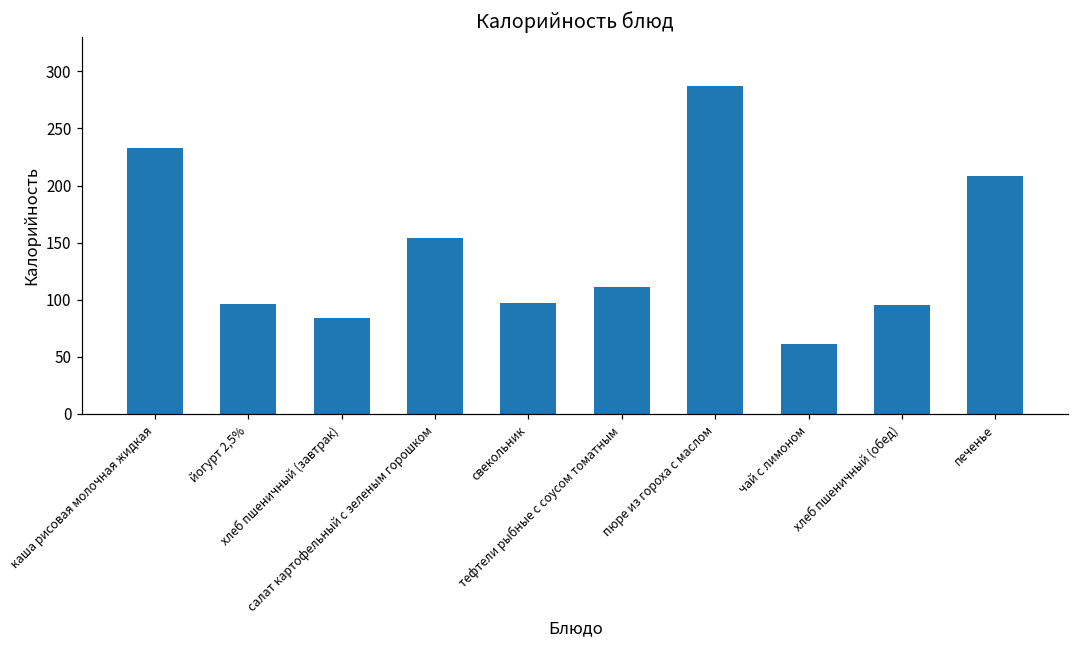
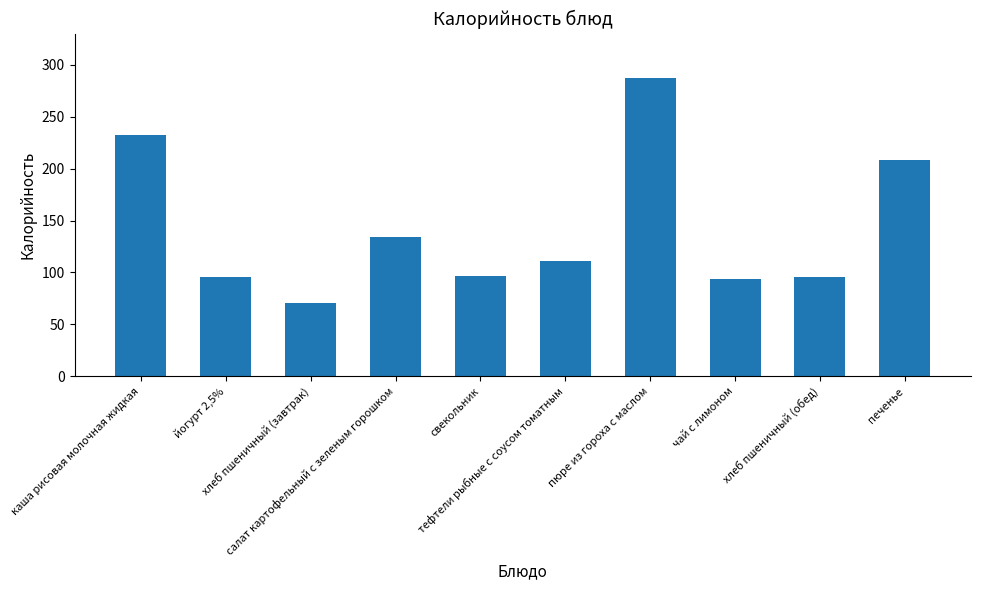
  {
    "каша рисовая молочная жидкая": 232,
    "йогурт 2,5%": 96,
-   "хлеб пшеничный (завтрак)": 84,
-   "салат картофельный с зеленым горошком": 154,
+   "хлеб пшеничный (завтрак)": 71,
+   "салат картофельный с зеленым горошком": 134,
    "свекольник": 97,
    "тефтели рыбные с соусом томатным": 111,
    "пюре из гороха с маслом": 287,
-   "чай с лимоном": 61,
+   "чай с лимоном": 94,
    "хлеб пшеничный (обед)": 95,
    "печенье": 209
  }
